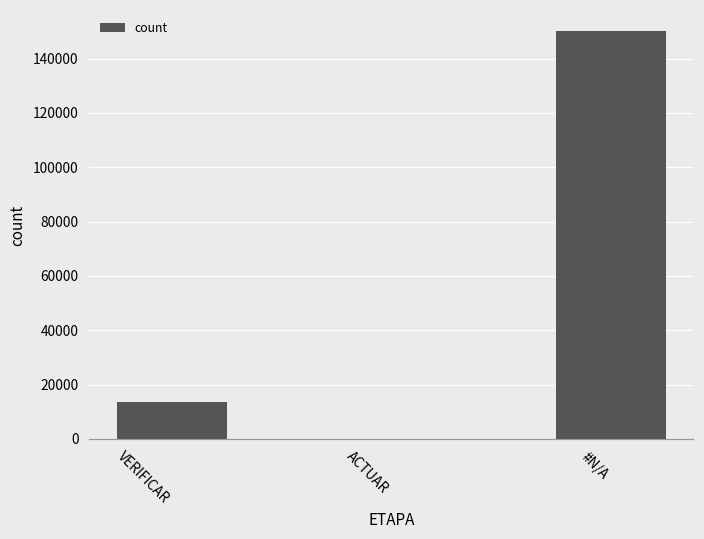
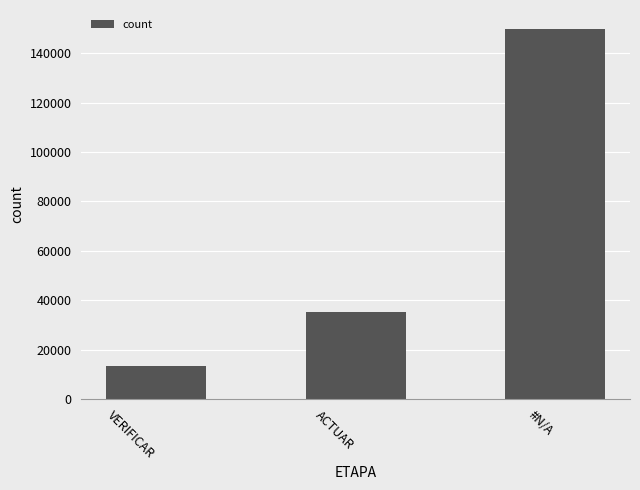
  {
    "VERIFICAR": 13000,
-   "ACTUAR": 0,
+   "ACTUAR": 35000,
    "#N/A": 150000
  }
